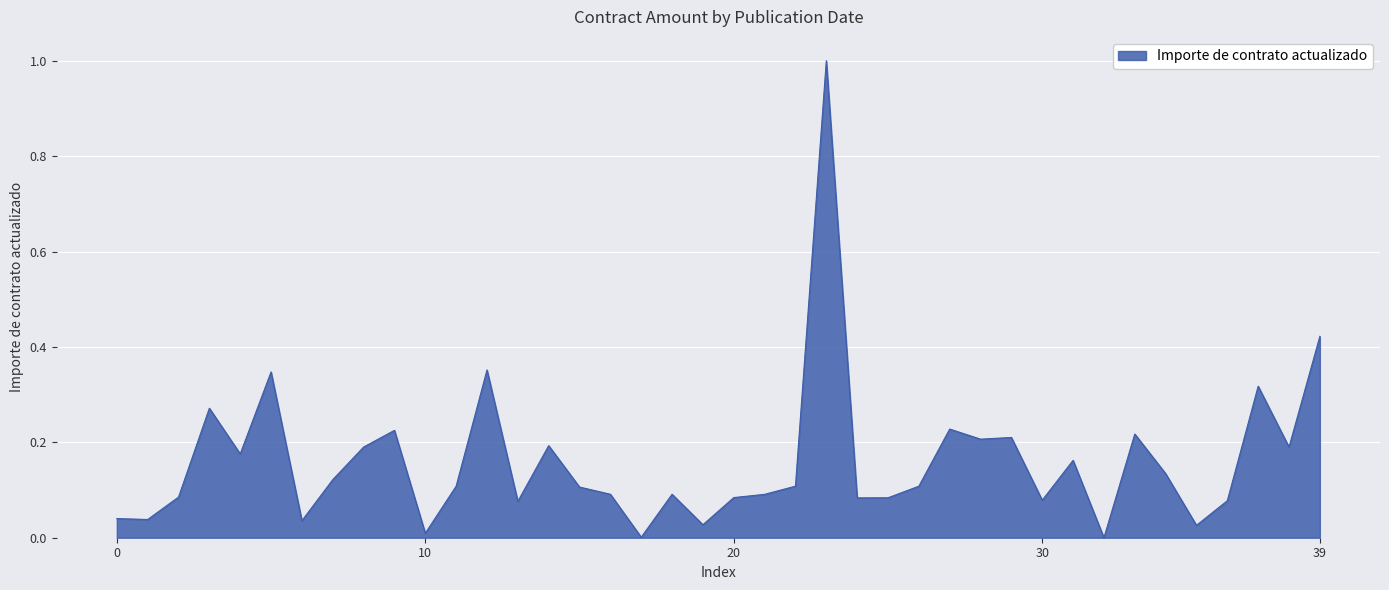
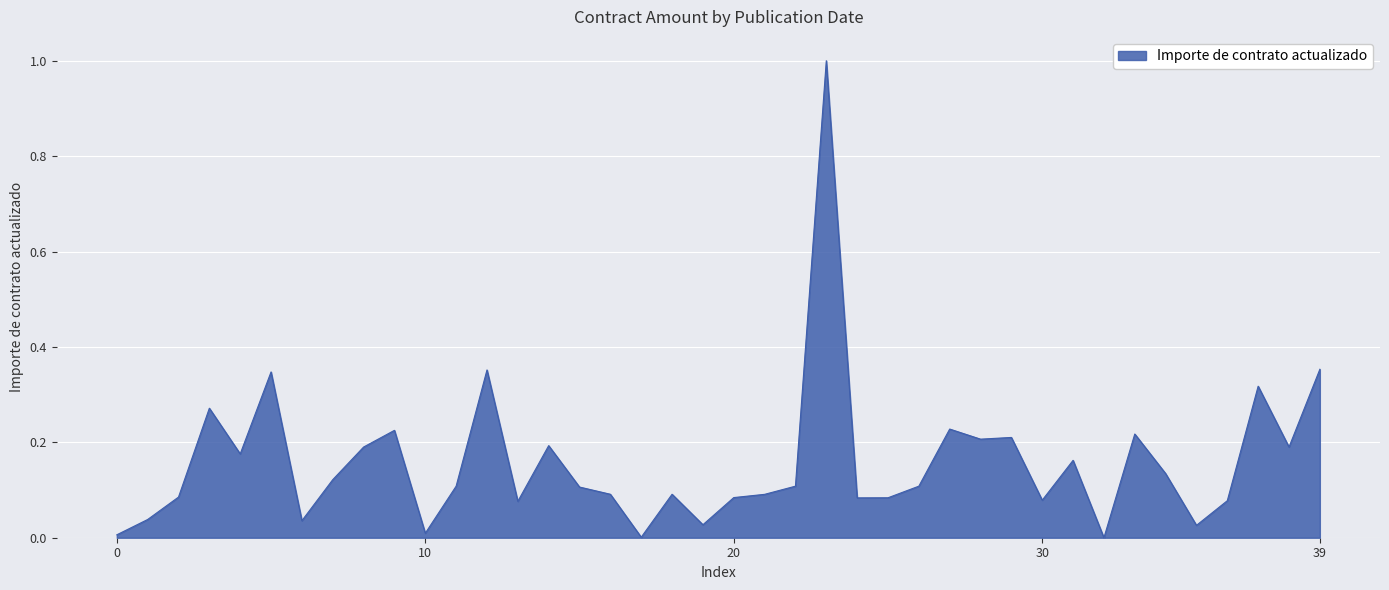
  {
-   "0": 0.04,
+   "0": 0.01,
    "10": 0.01,
    "20": 0.08,
    "30": 0.08,
-   "39": 0.42
+   "39": 0.35
  }
